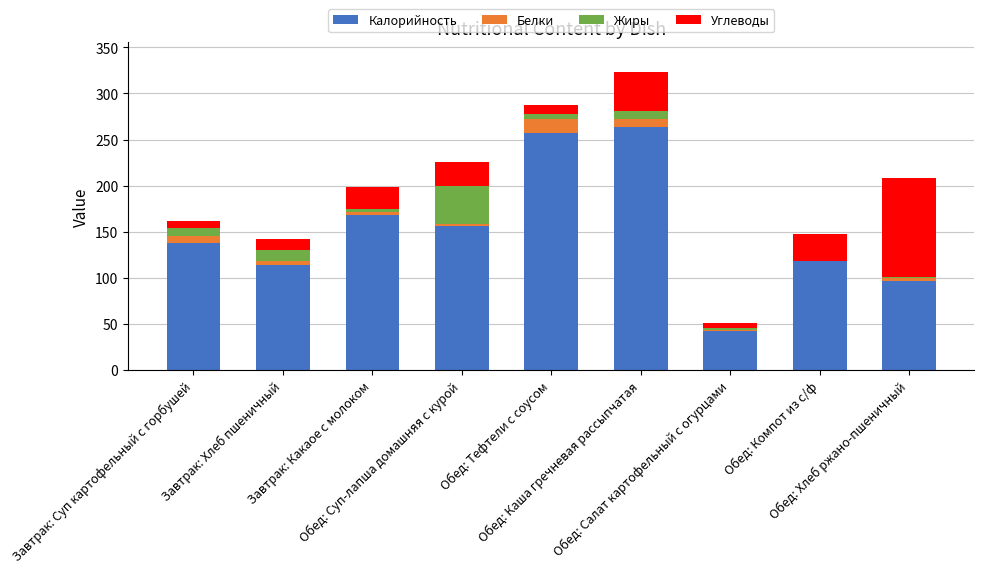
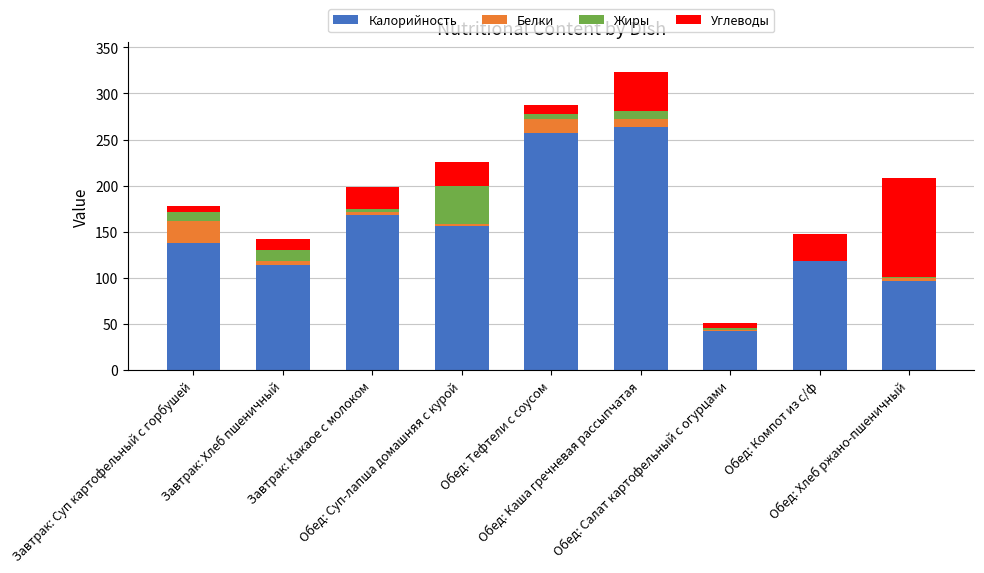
  {
    "Калорийность": {
      "Завтрак: Суп картофельный с горбушей": 140,
      "Завтрак: Хлеб пшеничный": 110,
      "Завтрак: Какаое с молоком": 170,
      "Обед: Суп-лапша домашняя с курой": 160,
      "Обед: Тефтели с соусом": 260,
      "Обед: Каша гречневая рассыпчатая": 260,
      "Обед: Салат картофельный с огурцами": 40,
      "Обед: Компот из с/ф": 120,
      "Обед: Хлеб ржано-пшеничный": 100
    },
    "Белки": {
-     "Завтрак: Суп картофельный с горбушей": 10,
+     "Завтрак: Суп картофельный с горбушей": 20,
      "Завтрак: Хлеб пшеничный": 0,
      "Завтрак: Какаое с молоком": 0,
      "Обед: Тефтели с соусом": 10,
      "Обед: Каша гречневая рассыпчатая": 10,
      "Обед: Хлеб ржано-пшеничный": 0
    },
    "Жиры": {
      "Завтрак: Суп картофельный с горбушей": 10,
      "Завтрак: Хлеб пшеничный": 10,
      "Завтрак: Какаое с молоком": 0,
      "Обед: Суп-лапша домашняя с курой": 40,
      "Обед: Тефтели с соусом": 10,
      "Обед: Каша гречневая рассыпчатая": 10,
      "Обед: Компот из с/ф": 0
    },
    "Углеводы": {
      "Завтрак: Суп картофельный с горбушей": 10,
      "Завтрак: Хлеб пшеничный": 10,
      "Завтрак: Какаое с молоком": 20,
      "Обед: Суп-лапша домашняя с курой": 30,
      "Обед: Тефтели с соусом": 10,
      "Обед: Каша гречневая рассыпчатая": 40,
      "Обед: Салат картофельный с огурцами": 10,
      "Обед: Компот из с/ф": 30,
      "Обед: Хлеб ржано-пшеничный": 110
    }
  }
